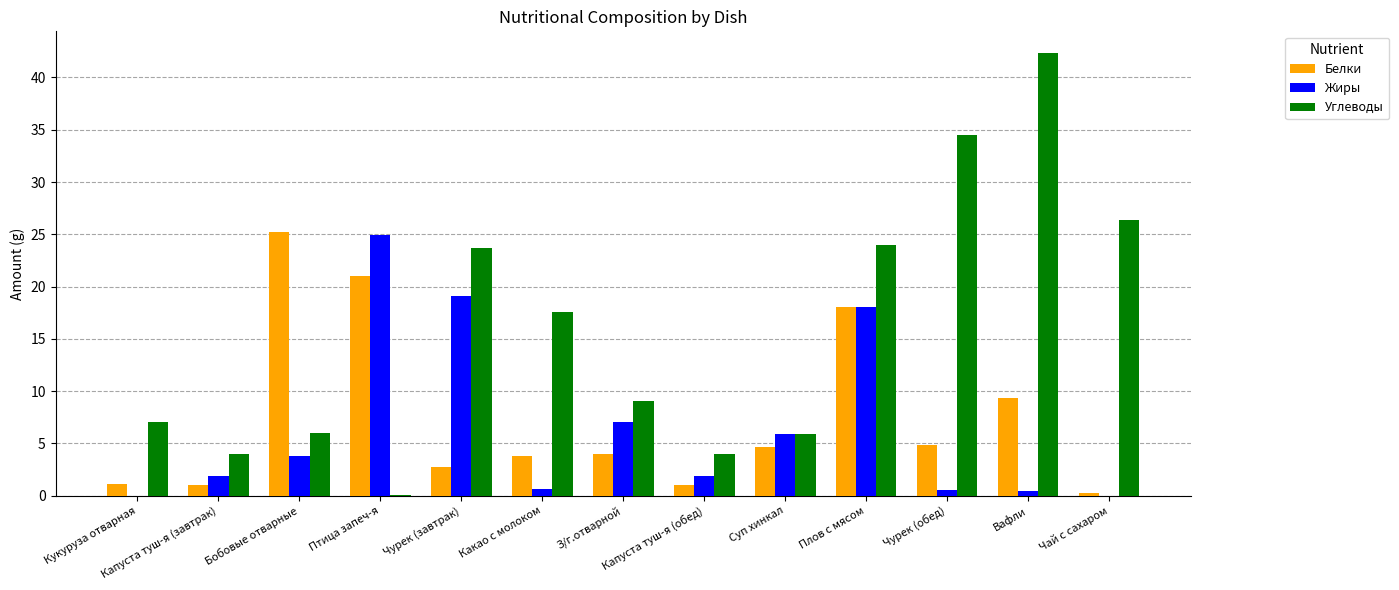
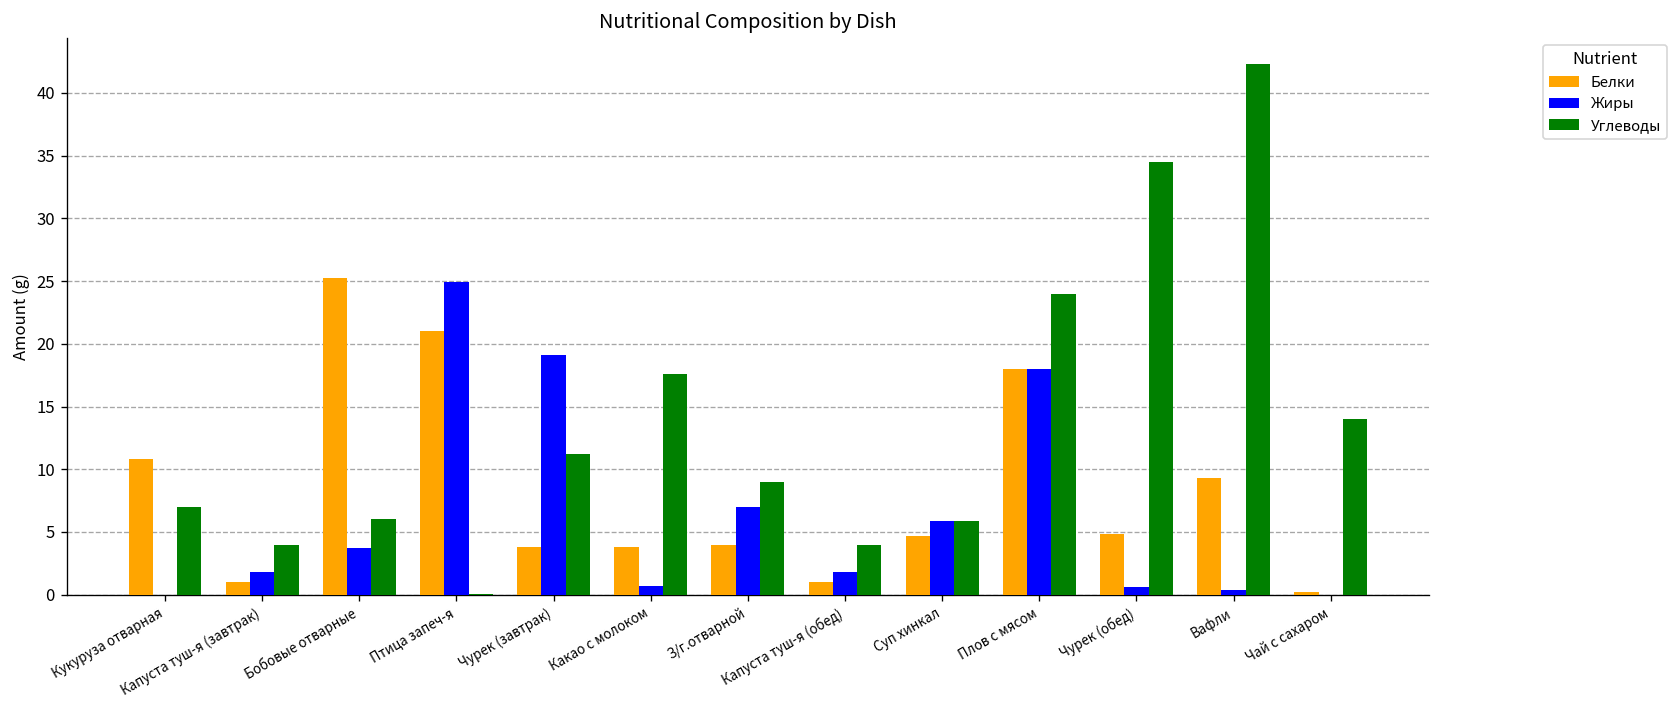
  {
    "Белки": {
-     "Кукуруза отварная": 1.1,
+     "Кукуруза отварная": 10.8,
      "Капуста туш-я (завтрак)": 1.0,
      "Бобовые отварные": 25.2,
      "Птица запеч-я": 21.0,
-     "Чурек (завтрак)": 2.8,
+     "Чурек (завтрак)": 3.8,
      "Какао с молоком": 3.8,
      "З/г.отварной": 4.0,
      "Капуста туш-я (обед)": 1.0,
      "Суп хинкал": 4.7,
      "Плов с мясом": 18.0,
      "Чурек (обед)": 4.8,
      "Вафли": 9.3
    },
    "Жиры": {
      "Кукуруза отварная": 0.0,
      "Капуста туш-я (завтрак)": 1.8,
      "Бобовые отварные": 3.7,
      "Птица запеч-я": 24.9,
      "Чурек (завтрак)": 19.1,
      "Какао с молоком": 0.7,
      "З/г.отварной": 7.0,
      "Капуста туш-я (обед)": 1.8,
      "Суп хинкал": 5.9,
      "Плов с мясом": 18.0,
      "Чурек (обед)": 0.6,
      "Вафли": 0.4,
      "Чай с сахаром": 0.0
    },
    "Углеводы": {
      "Кукуруза отварная": 7.0,
      "Капуста туш-я (завтрак)": 4.0,
      "Бобовые отварные": 6.0,
-     "Чурек (завтрак)": 23.7,
+     "Чурек (завтрак)": 11.2,
      "Какао с молоком": 17.6,
      "З/г.отварной": 9.0,
      "Капуста туш-я (обед)": 4.0,
      "Суп хинкал": 5.9,
      "Плов с мясом": 24.0,
      "Чурек (обед)": 34.5,
      "Вафли": 42.3,
-     "Чай с сахаром": 26.4
+     "Чай с сахаром": 14.0
    }
  }
